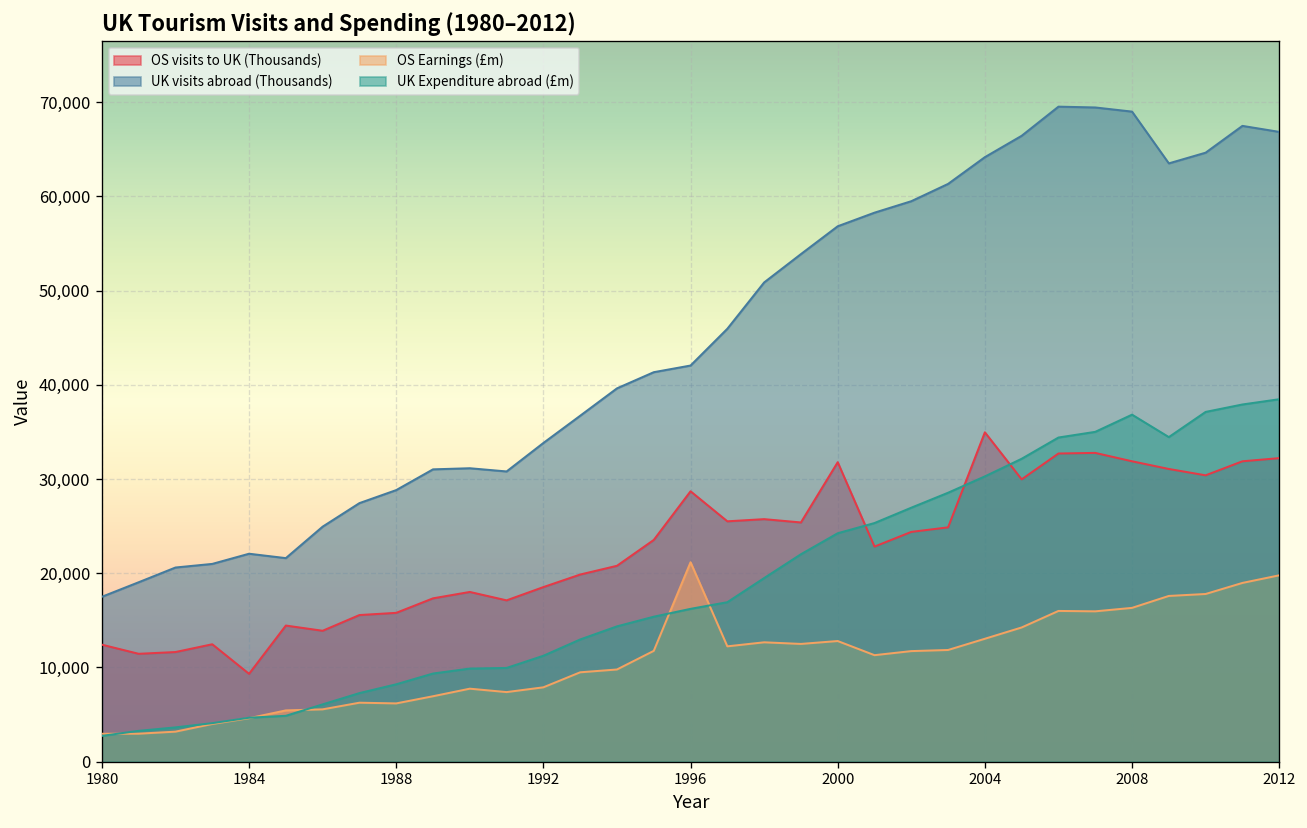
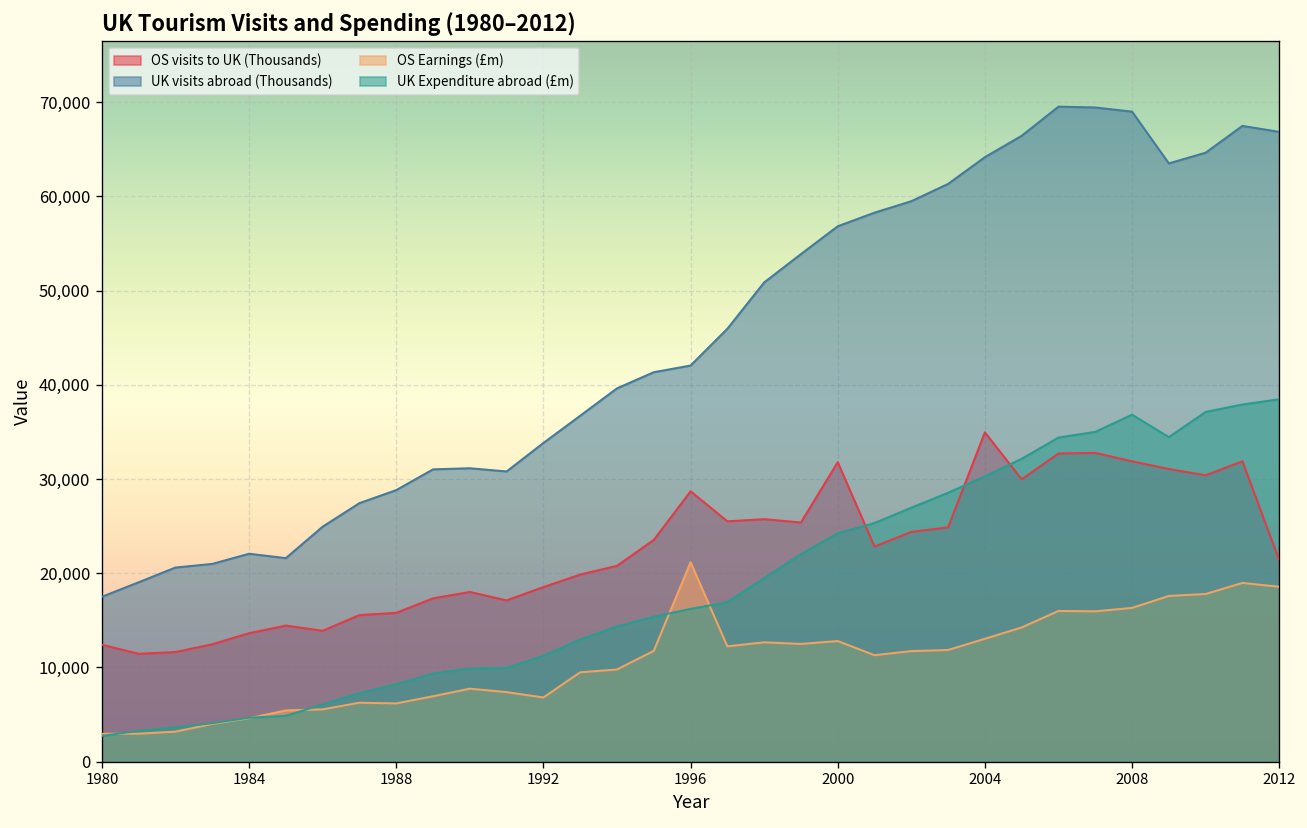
  {
    "OS visits to UK (Thousands)": {
      "1980": "12,000",
-     "1984": "9,000",
+     "1984": "14,000",
      "1988": "16,000",
      "1992": "19,000",
      "1996": "29,000",
      "2000": "32,000",
      "2004": "35,000",
      "2008": "32,000",
-     "2012": "32,000"
+     "2012": "21,000"
    },
    "OS Earnings (£m)": {
      "1988": "6,000",
-     "1992": "8,000",
+     "1992": "7,000",
      "1996": "21,000",
      "2000": "13,000",
      "2004": "13,000",
      "2008": "16,000",
-     "2012": "20,000"
+     "2012": "19,000"
    }
  }
